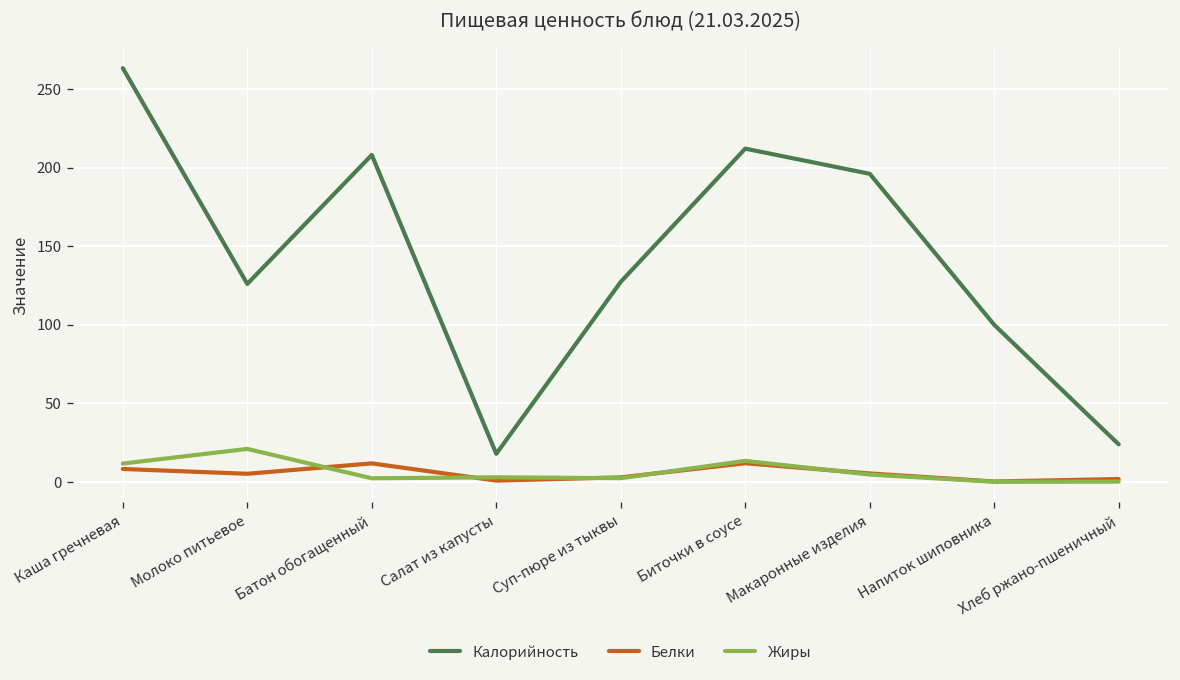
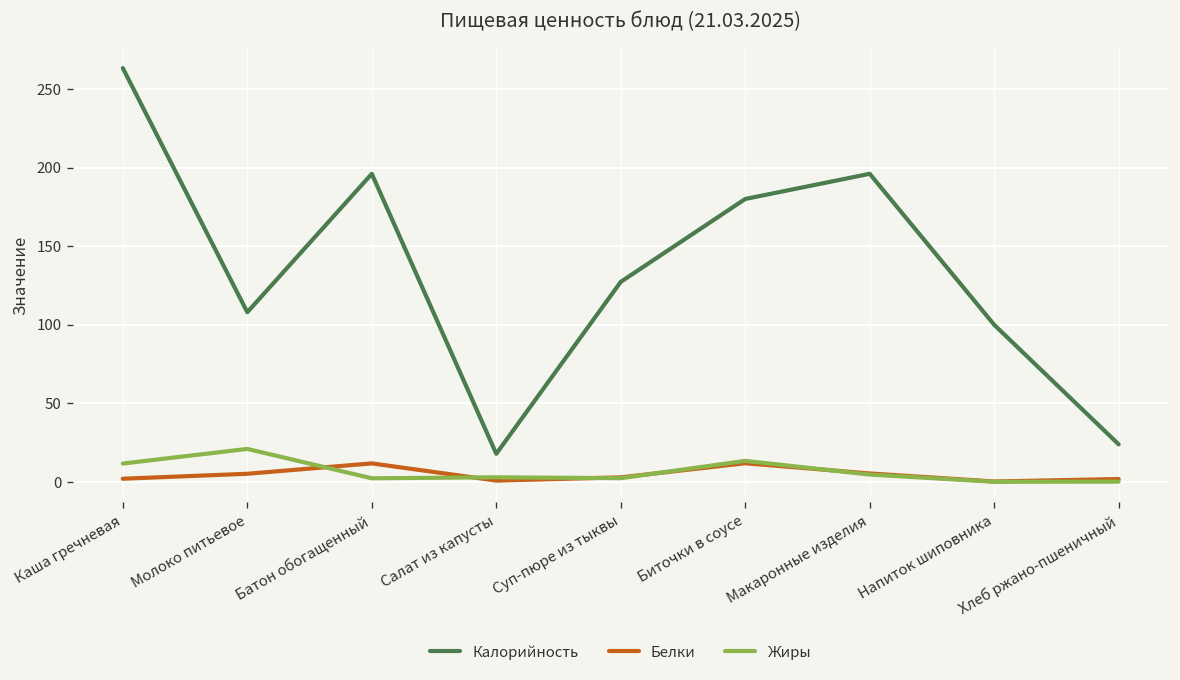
  {
    "Калорийность": {
      "Каша гречневая": 263,
-     "Молоко питьевое": 126,
-     "Батон обогащенный": 208,
+     "Молоко питьевое": 108,
+     "Батон обогащенный": 196,
      "Салат из капусты": 18,
      "Суп-пюре из тыквы": 127,
-     "Биточки в соусе": 212,
+     "Биточки в соусе": 180,
      "Макаронные изделия": 196,
      "Напиток шиповника": 100,
      "Хлеб ржано-пшеничный": 24
    },
    "Белки": {
-     "Каша гречневая": 8,
+     "Каша гречневая": 2,
      "Молоко питьевое": 5,
      "Батон обогащенный": 12,
      "Салат из капусты": 1
    },
    "Жиры": {
      "Каша гречневая": 12,
      "Молоко питьевое": 21,
      "Батон обогащенный": 2,
      "Салат из капусты": 3
    }
  }
